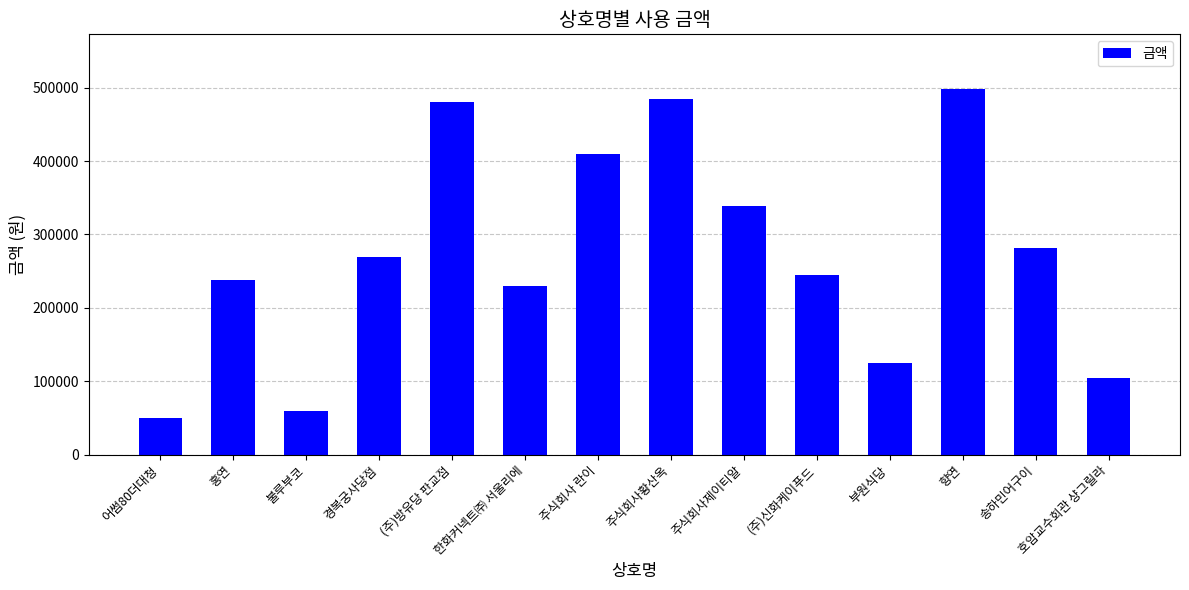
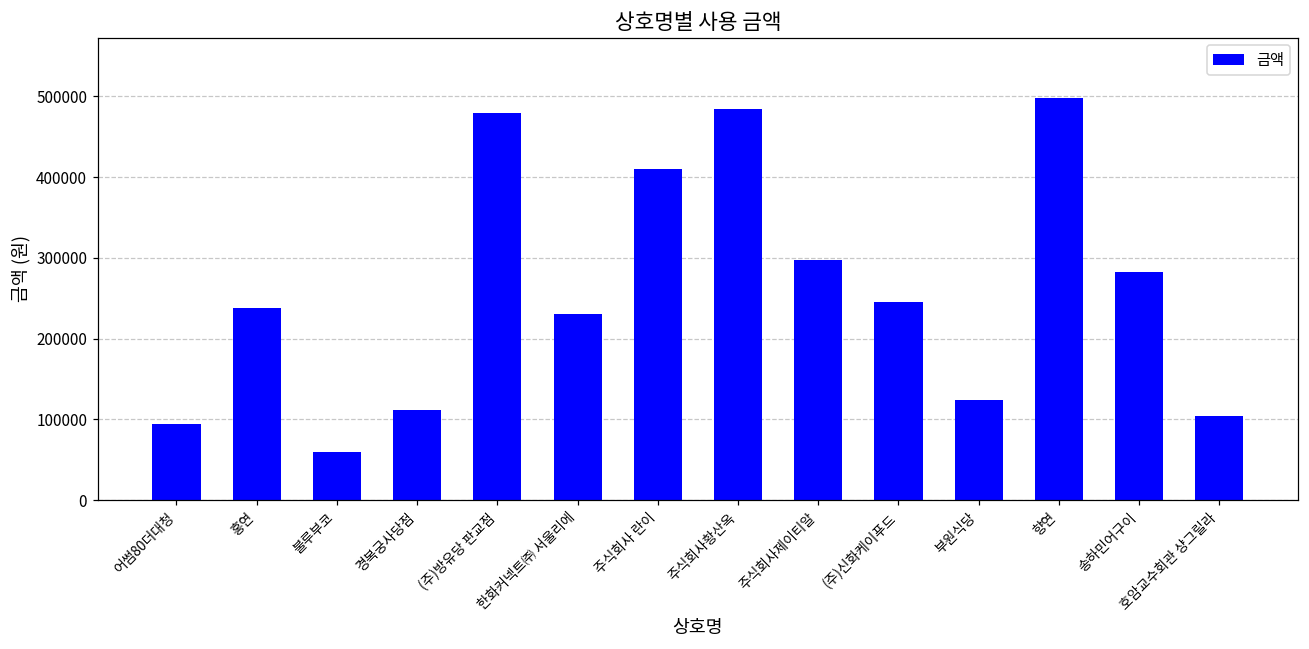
  {
-   "어썸80더대청": 50000,
+   "어썸80더대청": 90000,
    "홍연": 240000,
    "불루부코": 60000,
-   "경복궁사당점": 270000,
+   "경복궁사당점": 110000,
    "(주)방유당 판교점": 480000,
    "한화커넥트㈜ 서울리에": 230000,
    "주식회사 란이": 410000,
    "주식회사황산옥": 480000,
-   "주식회사제이티알": 340000,
+   "주식회사제이티알": 300000,
    "(주)신화케이푸드": 250000,
    "부원식당": 120000,
    "향연": 500000,
    "송하민어구이": 280000,
    "호암교수회관 샹그릴라": 100000
  }
